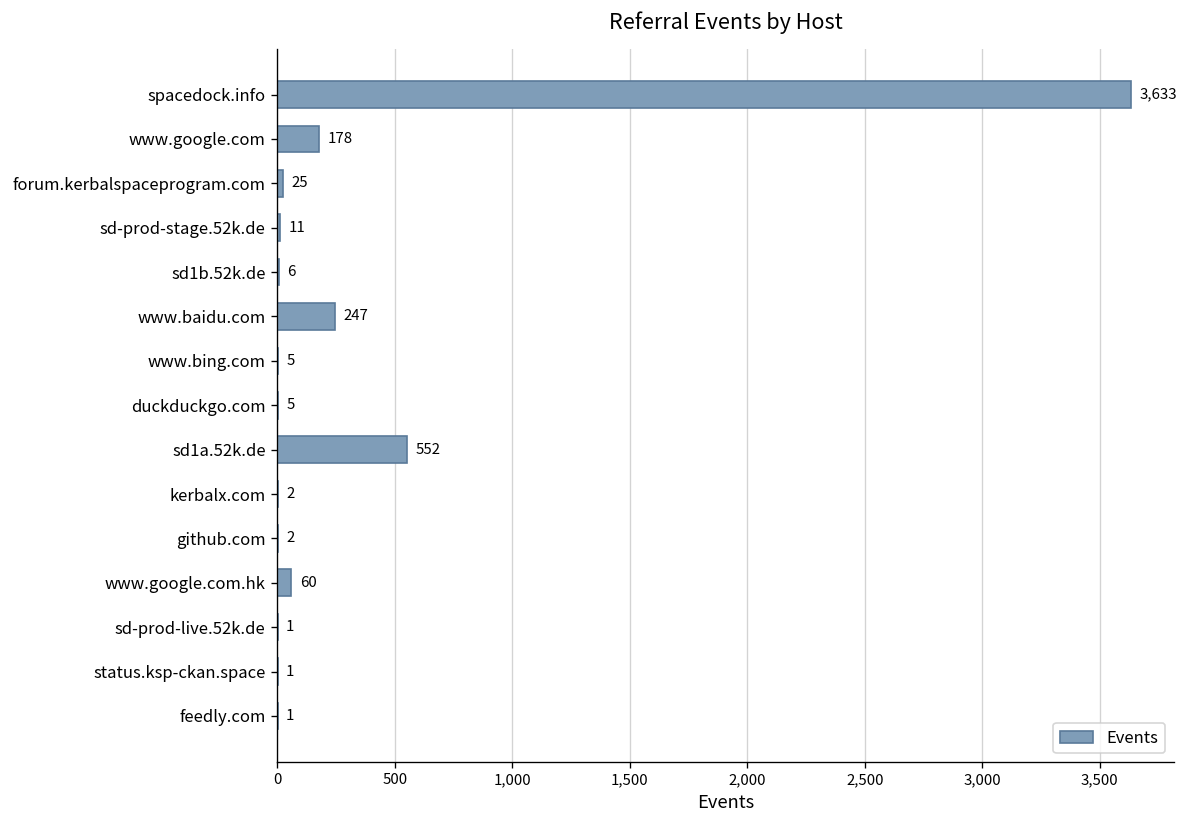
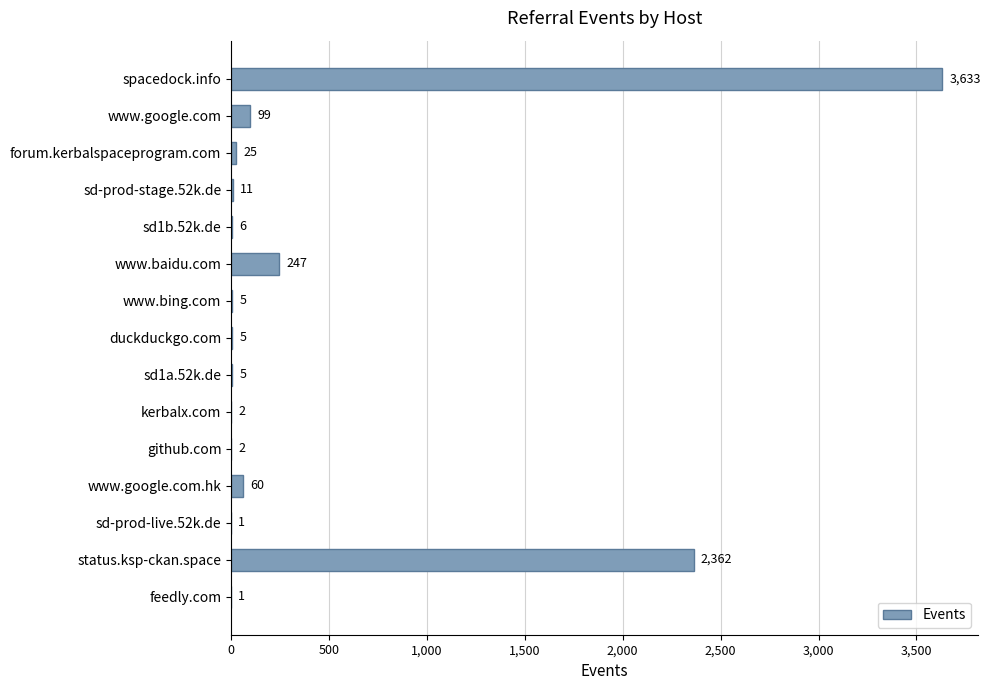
  {
    "spacedock.info": "3,633",
-   "www.google.com": "178",
+   "www.google.com": "99",
    "forum.kerbalspaceprogram.com": "25",
    "sd-prod-stage.52k.de": "11",
    "sd1b.52k.de": "6",
    "www.baidu.com": "247",
    "www.bing.com": "5",
    "duckduckgo.com": "5",
-   "sd1a.52k.de": "552",
+   "sd1a.52k.de": "5",
    "kerbalx.com": "2",
    "github.com": "2",
    "www.google.com.hk": "60",
    "sd-prod-live.52k.de": "1",
-   "status.ksp-ckan.space": "1",
+   "status.ksp-ckan.space": "2,362",
    "feedly.com": "1"
  }
